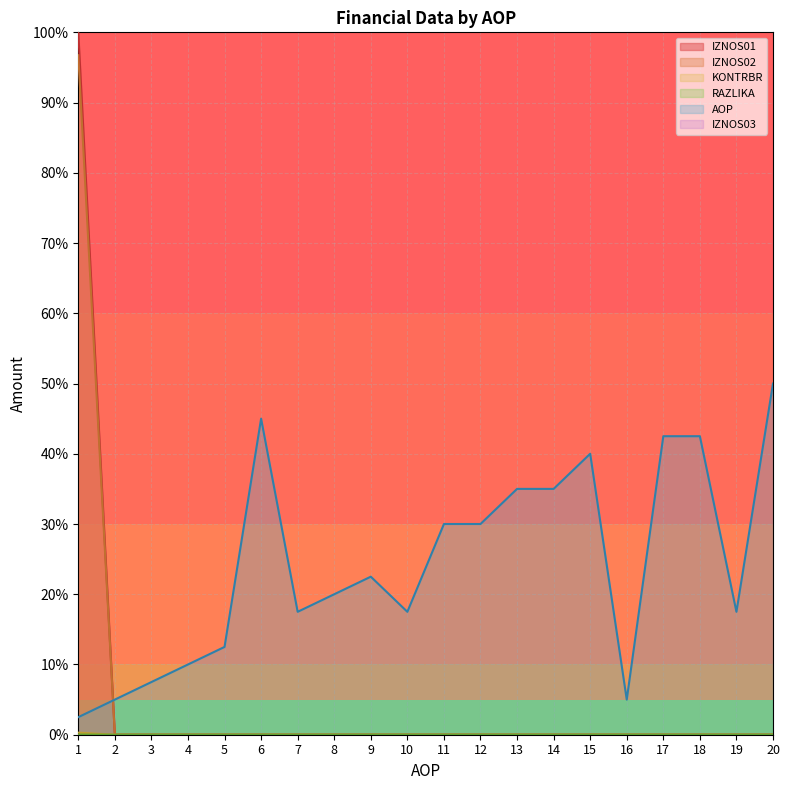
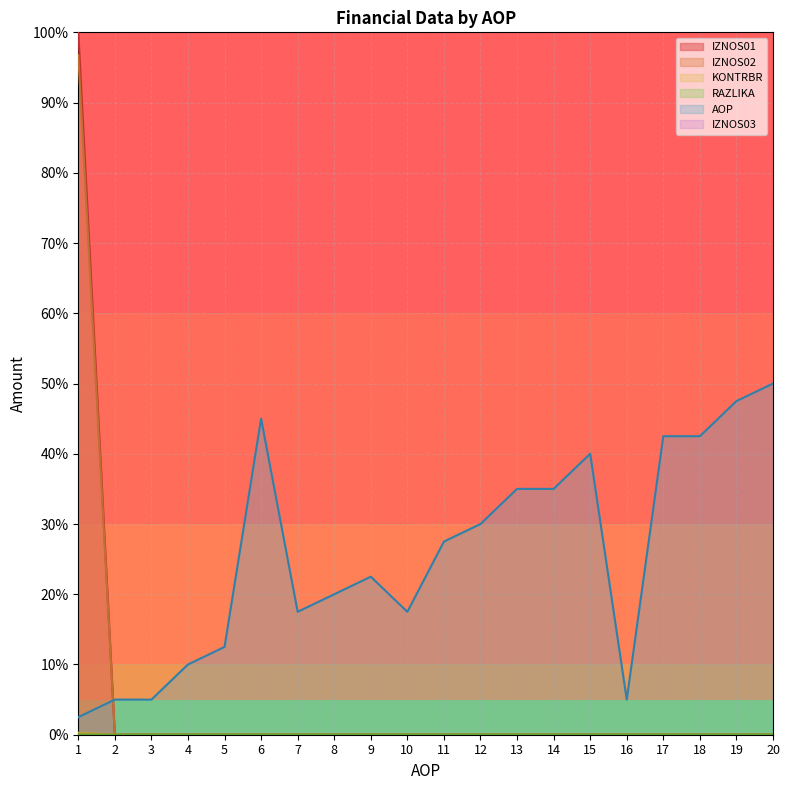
  {
    "AOP": {
      "1": "3%",
      "2": "5%",
-     "3": "8%",
+     "3": "5%",
      "4": "10%",
      "5": "13%",
      "6": "45%",
      "7": "18%",
      "8": "20%",
      "9": "23%",
      "10": "18%",
-     "11": "30%",
+     "11": "28%",
      "12": "30%",
      "13": "35%",
      "14": "35%",
      "15": "40%",
      "16": "5%",
      "17": "43%",
      "18": "43%",
-     "19": "18%",
+     "19": "48%",
      "20": "50%"
    }
  }
